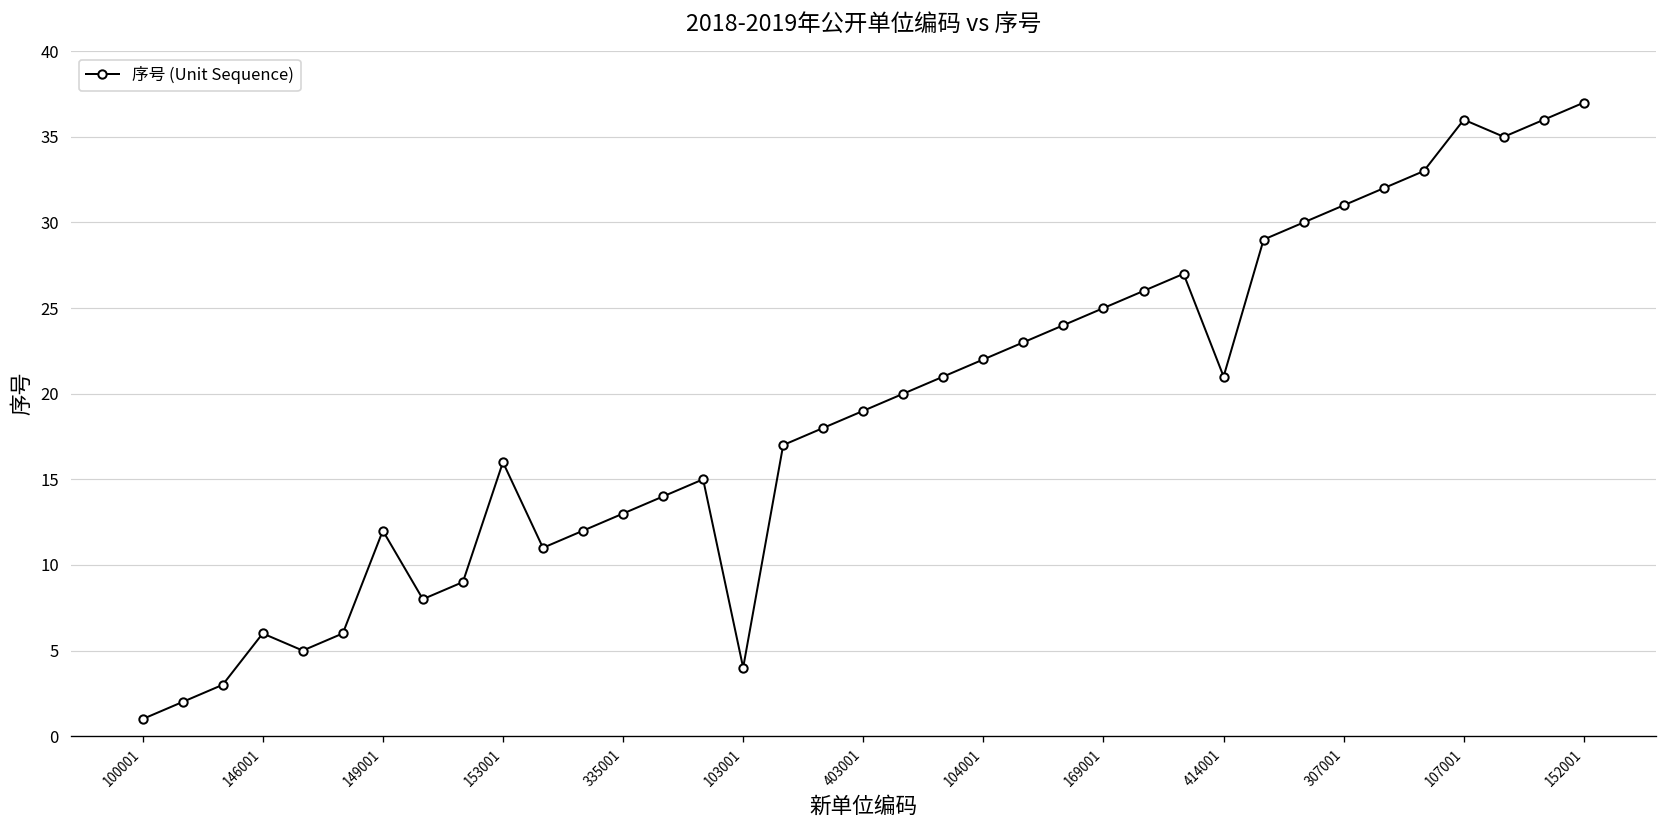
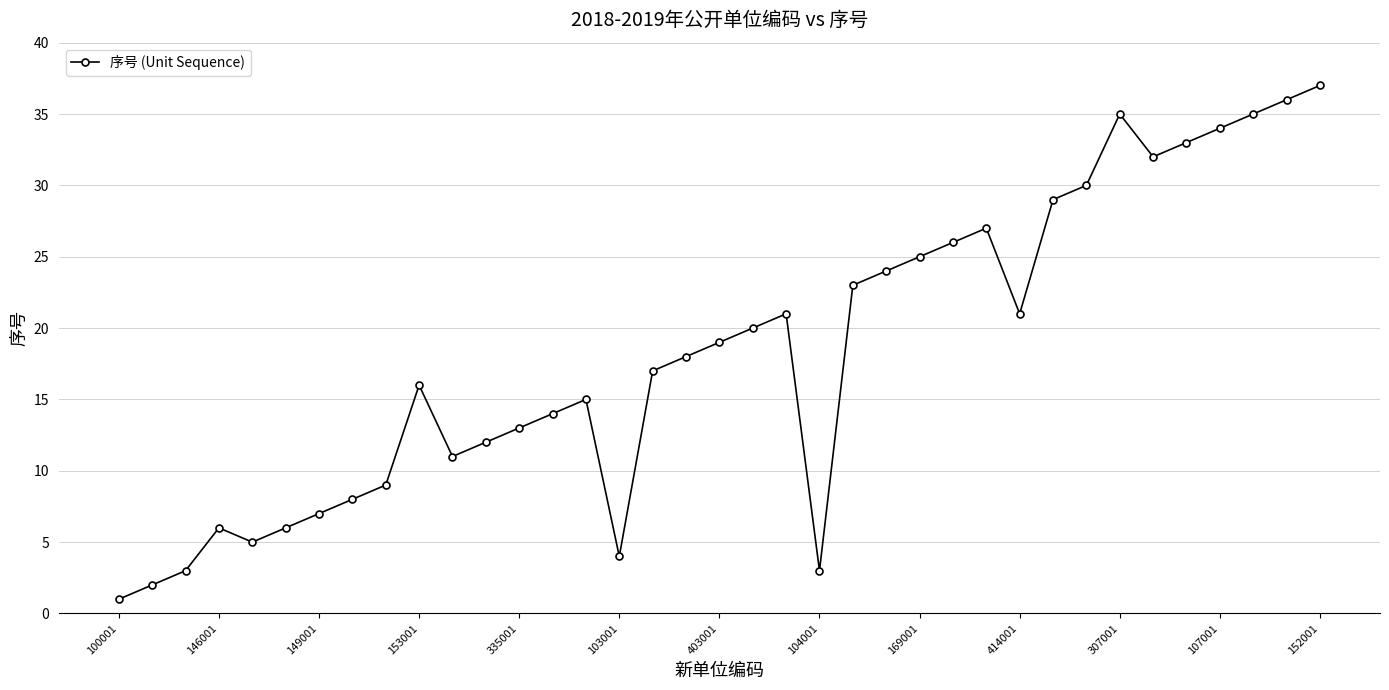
  {
    "100001": 1,
    "146001": 6,
-   "149001": 12,
+   "149001": 7,
    "153001": 16,
    "335001": 13,
    "103001": 4,
    "403001": 19,
-   "104001": 22,
+   "104001": 3,
    "169001": 25,
    "414001": 21,
-   "307001": 31,
-   "107001": 36,
+   "307001": 35,
+   "107001": 34,
    "152001": 37
  }
